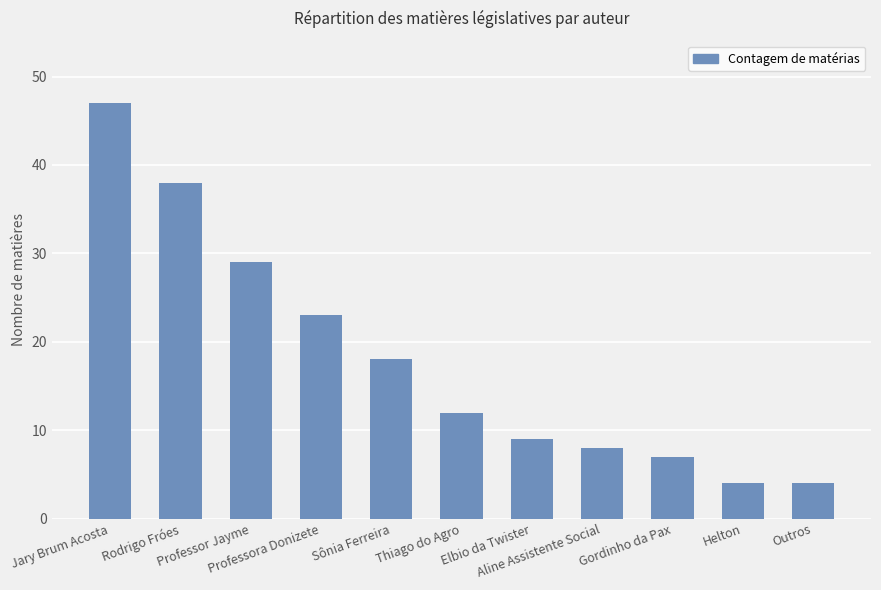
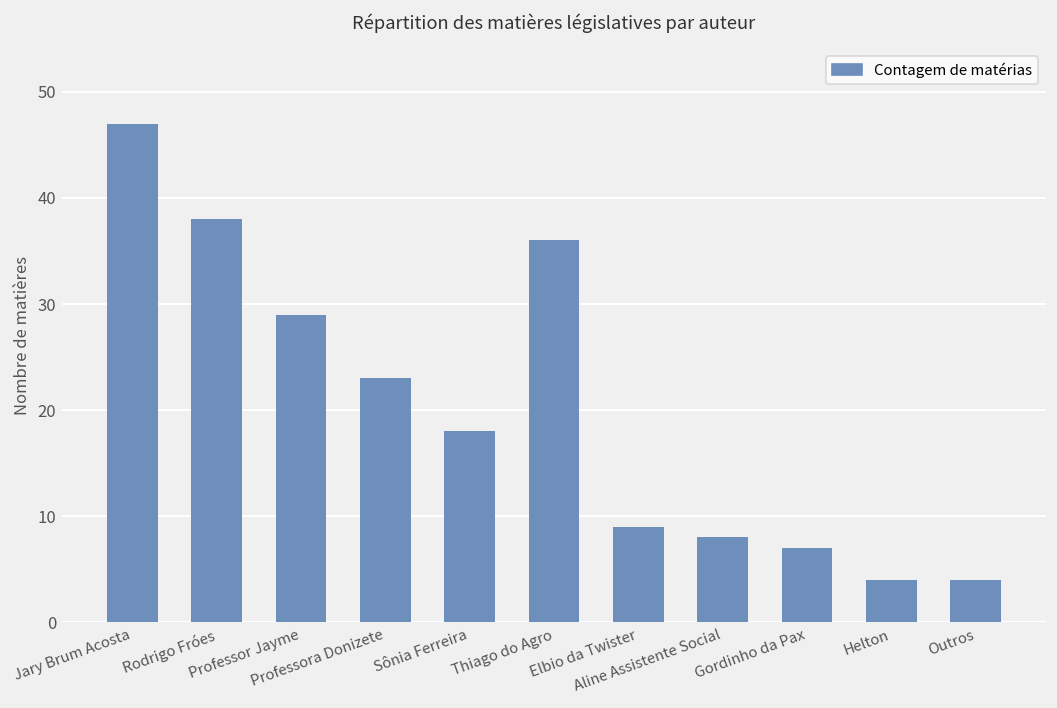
  {
    "Jary Brum Acosta": 47,
    "Rodrigo Fróes": 38,
    "Professor Jayme": 29,
    "Professora Donizete": 23,
    "Sônia Ferreira": 18,
-   "Thiago do Agro": 12,
+   "Thiago do Agro": 36,
    "Elbio da Twister": 9,
    "Aline Assistente Social": 8,
    "Gordinho da Pax": 7,
    "Helton": 4,
    "Outros": 4
  }
